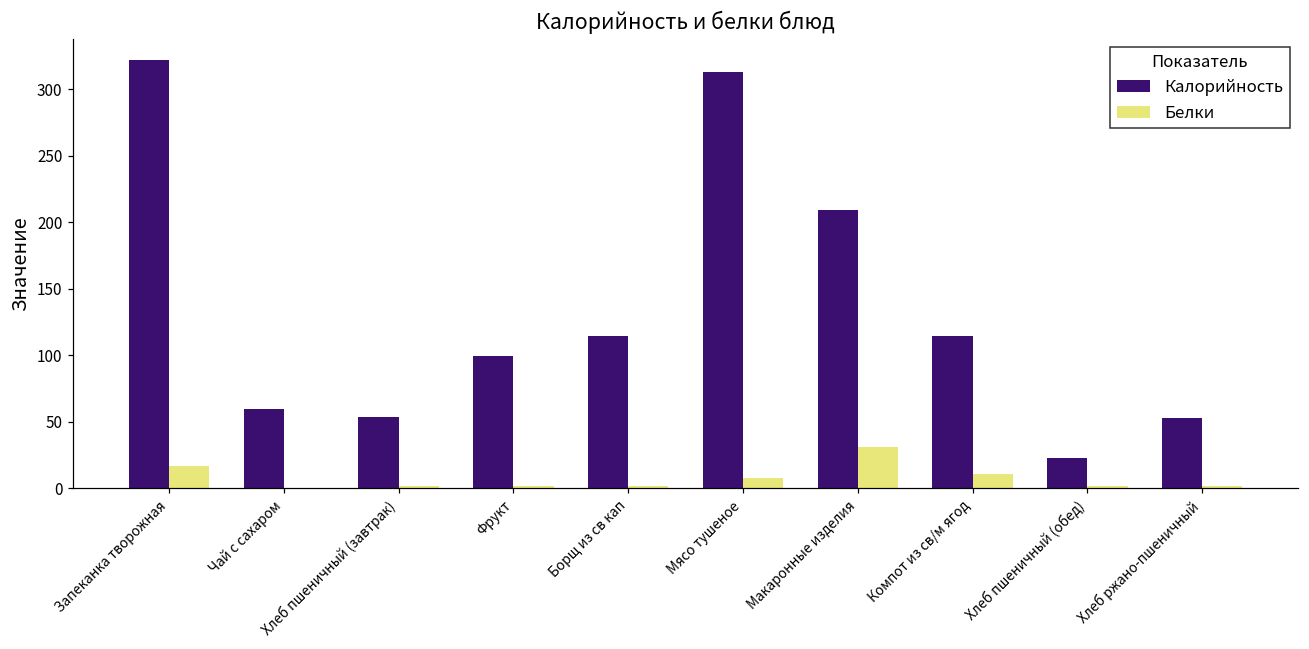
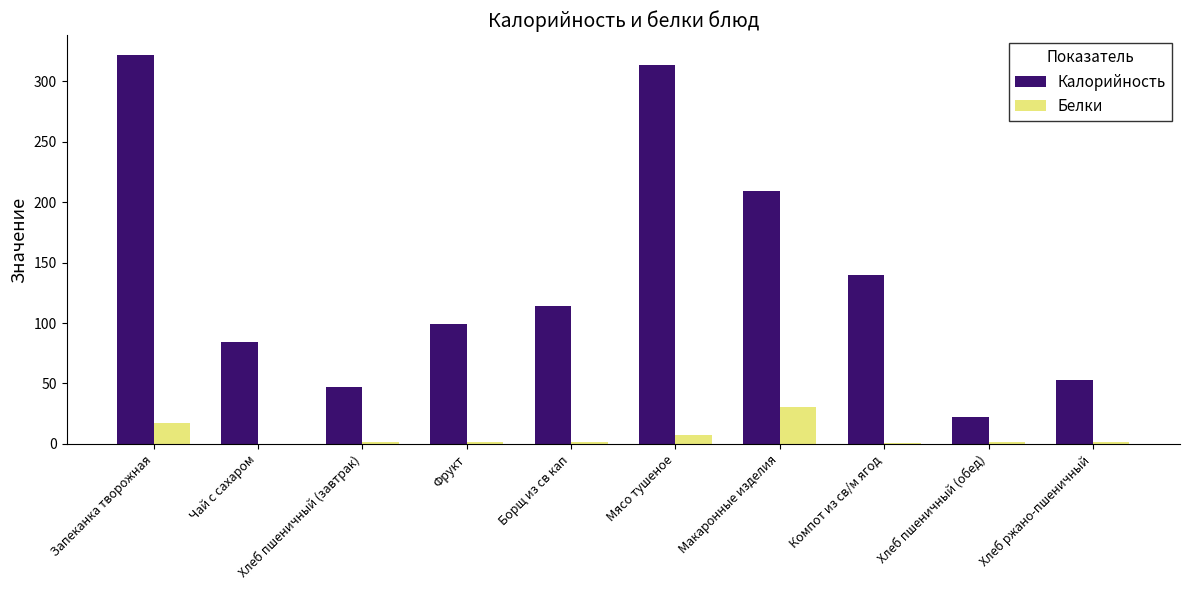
  {
    "Калорийность": {
      "Запеканка творожная": 322,
-     "Чай с сахаром": 60,
-     "Хлеб пшеничный (завтрак)": 54,
+     "Чай с сахаром": 84,
+     "Хлеб пшеничный (завтрак)": 47,
      "Фрукт": 100,
      "Борщ из св кап": 114,
      "Мясо тушеное": 313,
      "Макаронные изделия": 209,
-     "Компот из св/м ягод": 115,
+     "Компот из св/м ягод": 140,
      "Хлеб пшеничный (обед)": 23,
      "Хлеб ржано-пшеничный": 53
    },
    "Белки": {
      "Запеканка творожная": 17,
      "Мясо тушеное": 7,
      "Макаронные изделия": 31,
-     "Компот из св/м ягод": 11
+     "Компот из св/м ягод": 1
    }
  }
